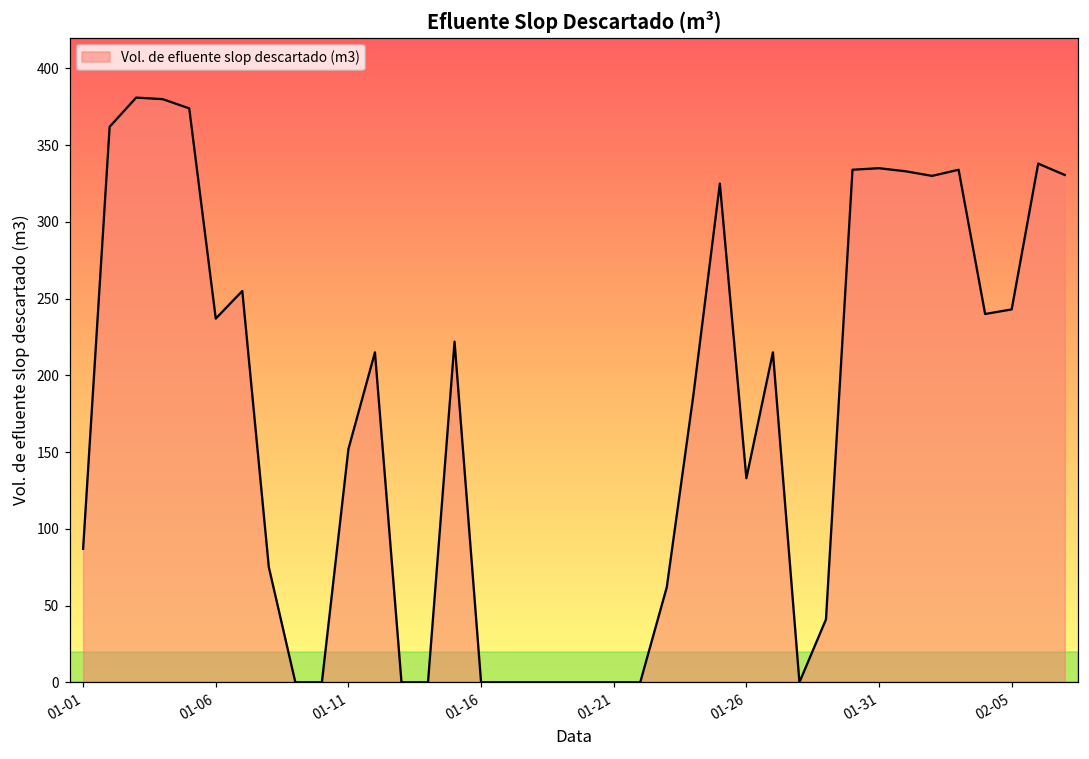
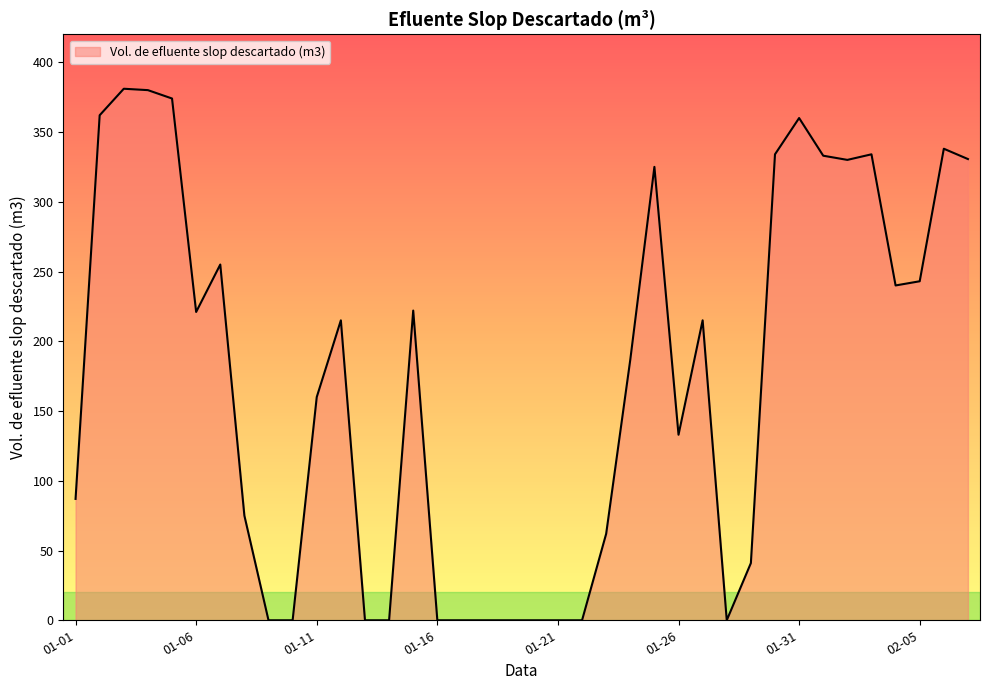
  {
    "01-01": 87,
-   "01-06": 237,
-   "01-11": 152,
+   "01-06": 221,
+   "01-11": 160,
    "01-16": 0,
    "01-21": 0,
    "01-26": 133,
-   "01-31": 335,
+   "01-31": 360,
    "02-05": 243
  }
